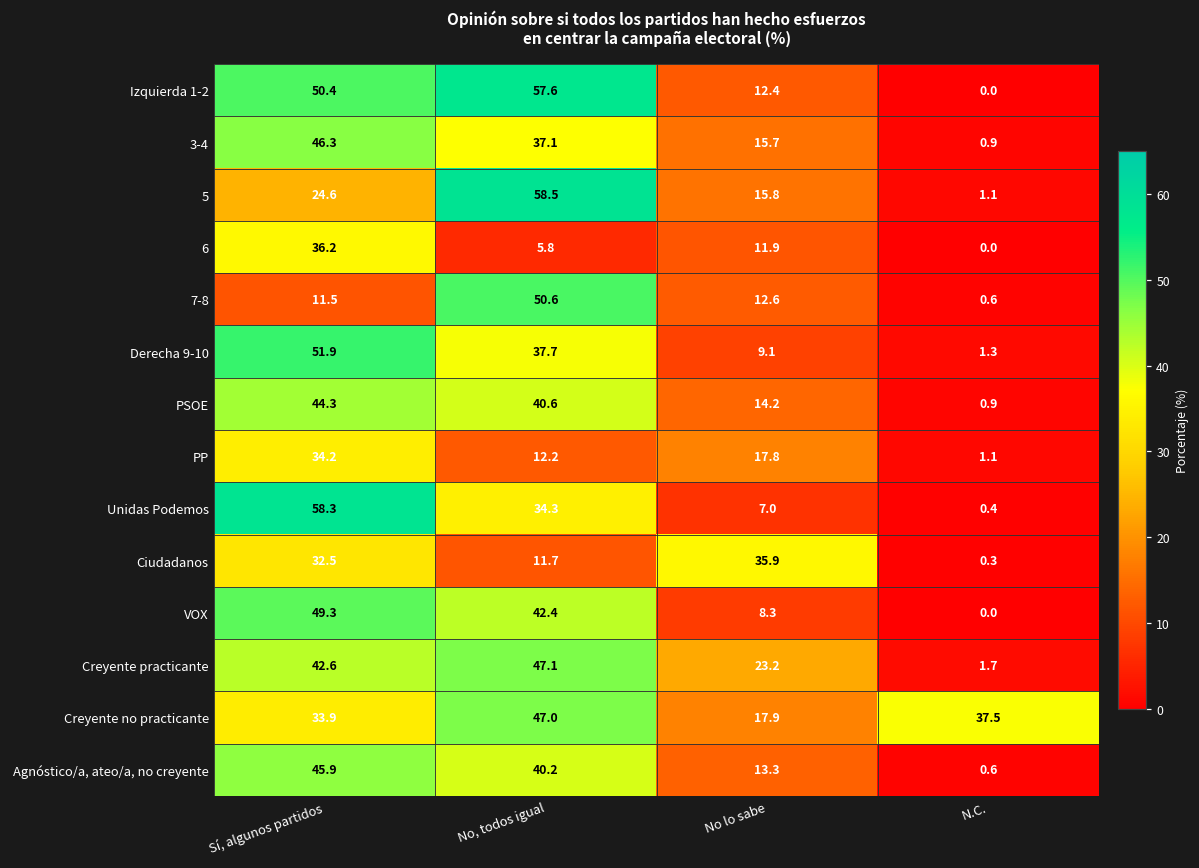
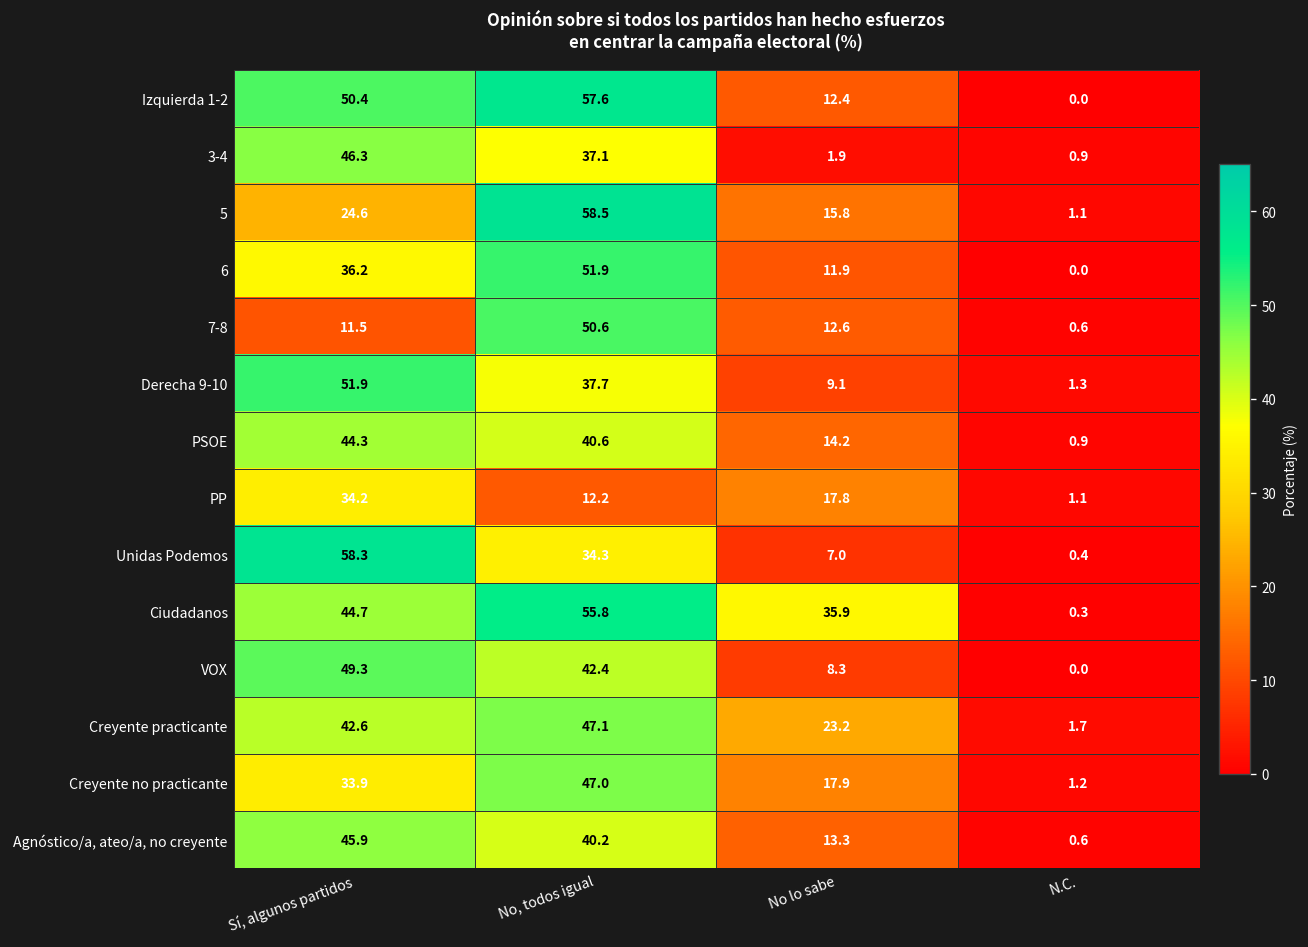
  {
    "Izquierda 1-2": {
      "Sí, algunos partidos": 50.4,
      "No, todos igual": 57.6,
      "No lo sabe": 12.4,
      "N.C.": 0.0
    },
    "3-4": {
      "Sí, algunos partidos": 46.3,
      "No, todos igual": 37.1,
-     "No lo sabe": 15.7,
+     "No lo sabe": 1.9,
      "N.C.": 0.9
    },
    "5": {
      "Sí, algunos partidos": 24.6,
      "No, todos igual": 58.5,
      "No lo sabe": 15.8,
      "N.C.": 1.1
    },
    "6": {
      "Sí, algunos partidos": 36.2,
-     "No, todos igual": 5.8,
+     "No, todos igual": 51.9,
      "No lo sabe": 11.9,
      "N.C.": 0.0
    },
    "7-8": {
      "Sí, algunos partidos": 11.5,
      "No, todos igual": 50.6,
      "No lo sabe": 12.6,
      "N.C.": 0.6
    },
    "Derecha 9-10": {
      "Sí, algunos partidos": 51.9,
      "No, todos igual": 37.7,
      "No lo sabe": 9.1,
      "N.C.": 1.3
    },
    "PSOE": {
      "Sí, algunos partidos": 44.3,
      "No, todos igual": 40.6,
      "No lo sabe": 14.2,
      "N.C.": 0.9
    },
    "PP": {
      "Sí, algunos partidos": 34.2,
      "No, todos igual": 12.2,
      "No lo sabe": 17.8,
      "N.C.": 1.1
    },
    "Unidas Podemos": {
      "Sí, algunos partidos": 58.3,
      "No, todos igual": 34.3,
      "No lo sabe": 7.0,
      "N.C.": 0.4
    },
    "Ciudadanos": {
-     "Sí, algunos partidos": 32.5,
-     "No, todos igual": 11.7,
+     "Sí, algunos partidos": 44.7,
+     "No, todos igual": 55.8,
      "No lo sabe": 35.9,
      "N.C.": 0.3
    },
    "VOX": {
      "Sí, algunos partidos": 49.3,
      "No, todos igual": 42.4,
      "No lo sabe": 8.3,
      "N.C.": 0.0
    },
    "Creyente practicante": {
      "Sí, algunos partidos": 42.6,
      "No, todos igual": 47.1,
      "No lo sabe": 23.2,
      "N.C.": 1.7
    },
    "Creyente no practicante": {
      "Sí, algunos partidos": 33.9,
      "No, todos igual": 47.0,
      "No lo sabe": 17.9,
-     "N.C.": 37.5
+     "N.C.": 1.2
    },
    "Agnóstico/a, ateo/a, no creyente": {
      "Sí, algunos partidos": 45.9,
      "No, todos igual": 40.2,
      "No lo sabe": 13.3,
      "N.C.": 0.6
    }
  }
